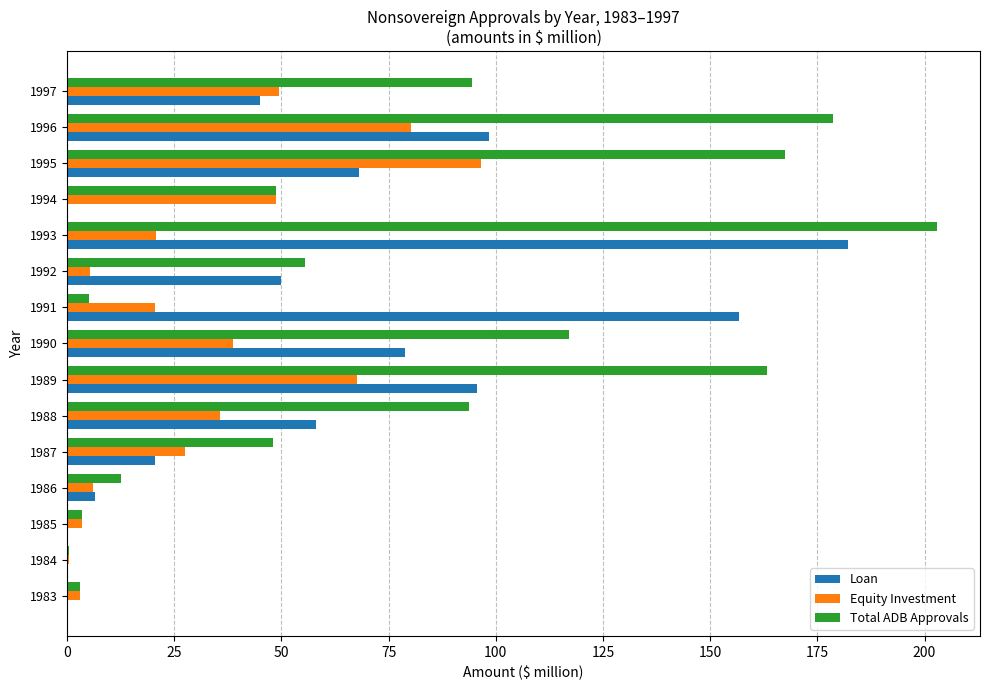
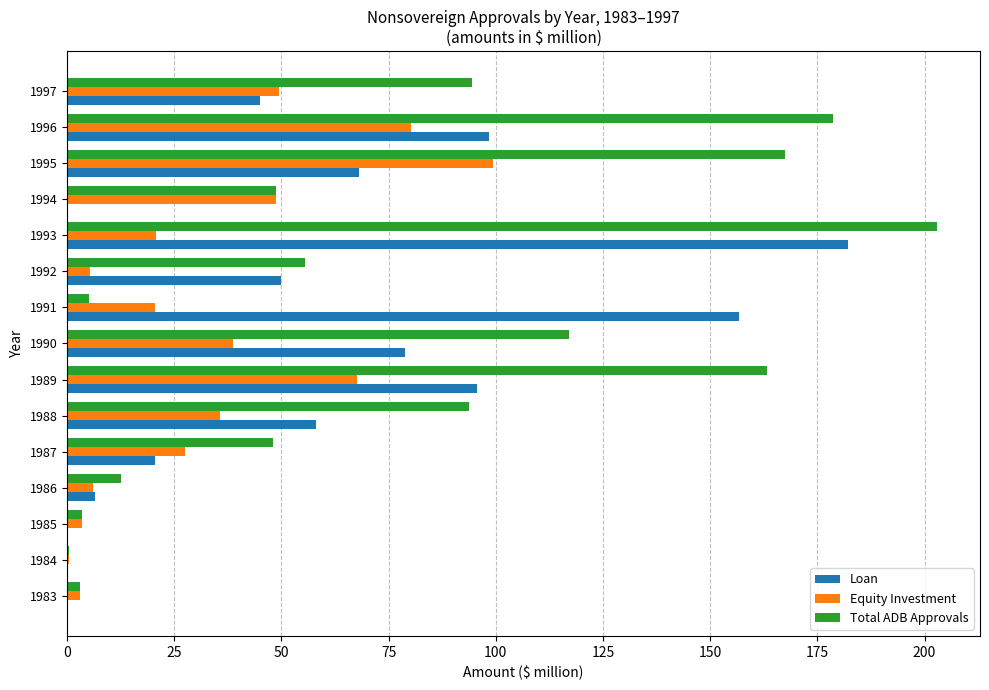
  {
    "Loan": {
      "1997": 45,
      "1996": 99,
      "1995": 68,
      "1994": 0,
      "1993": 182,
      "1992": 50,
      "1991": 157,
      "1990": 79,
      "1989": 96,
      "1988": 58,
      "1987": 21,
      "1986": 6,
      "1985": 0,
      "1984": 0,
      "1983": 0
    },
    "Equity Investment": {
      "1997": 50,
      "1996": 80,
-     "1995": 97,
+     "1995": 99,
      "1994": 49,
      "1993": 21,
      "1992": 5,
      "1991": 21,
      "1990": 39,
      "1989": 68,
      "1988": 36,
      "1987": 28,
      "1986": 6,
      "1985": 3,
      "1983": 3
    },
    "Total ADB Approvals": {
      "1997": 95,
      "1996": 179,
      "1995": 167,
      "1994": 49,
      "1993": 203,
      "1992": 55,
      "1991": 5,
      "1990": 117,
      "1989": 163,
      "1988": 94,
      "1987": 48,
      "1986": 12,
      "1985": 3,
      "1983": 3
    }
  }
